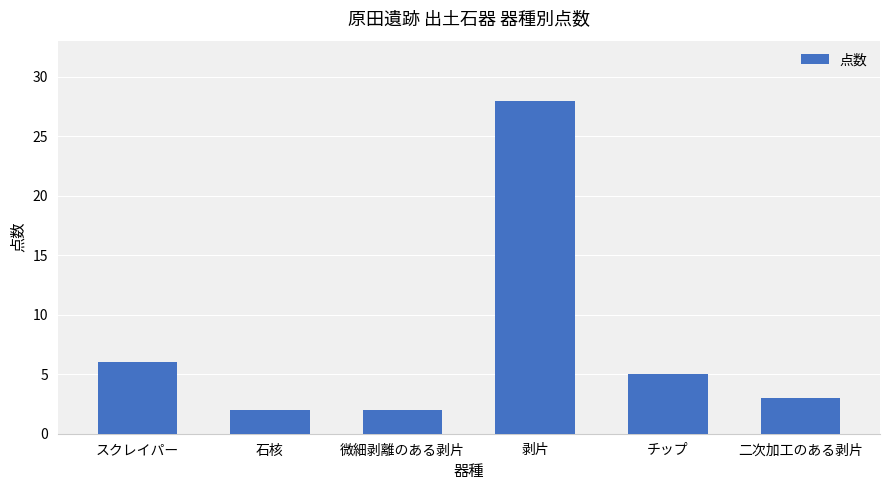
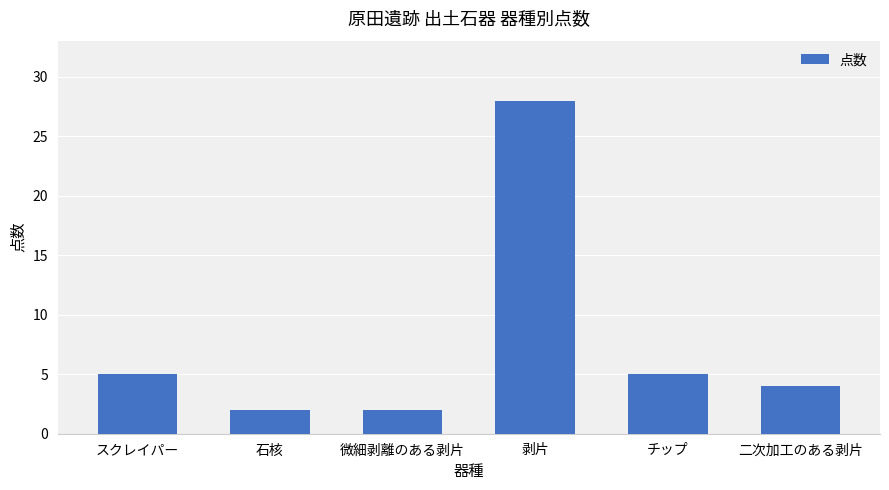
  {
-   "スクレイパー": 6,
+   "スクレイパー": 5,
    "石核": 2,
    "微細剥離のある剥片": 2,
    "剥片": 28,
    "チップ": 5,
-   "二次加工のある剥片": 3
+   "二次加工のある剥片": 4
  }
